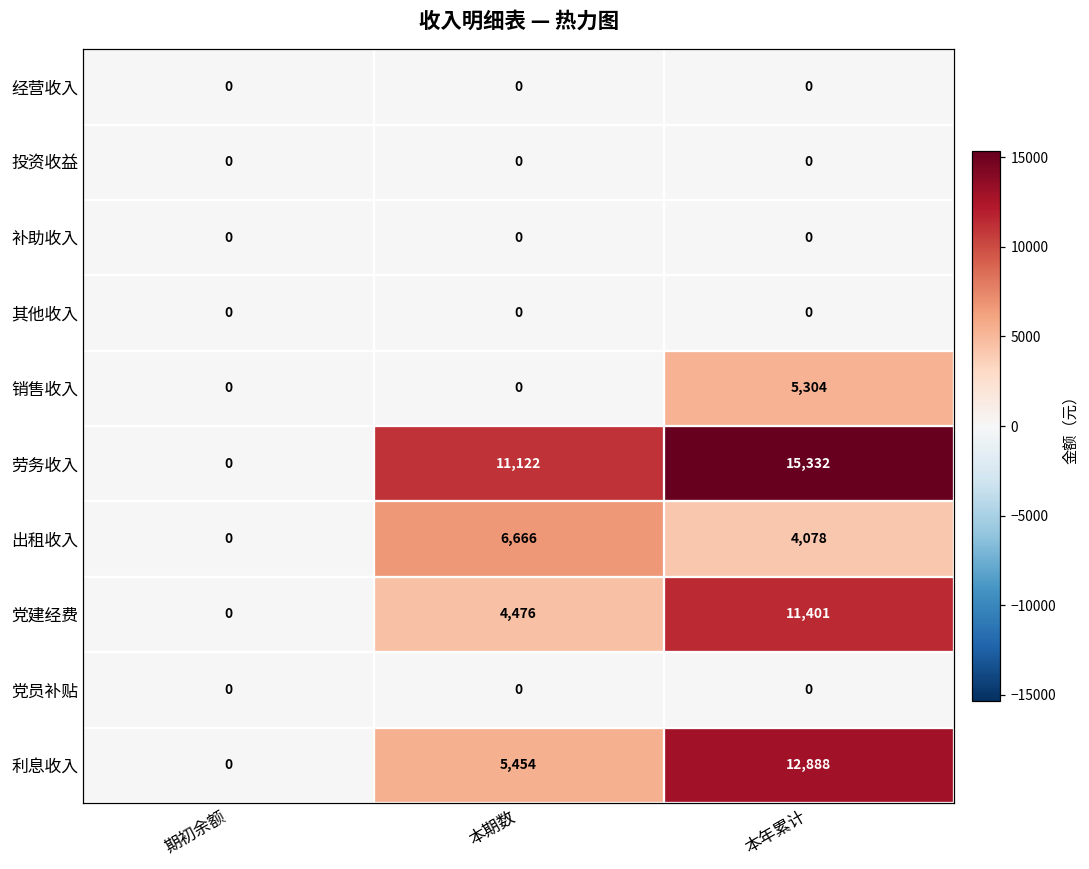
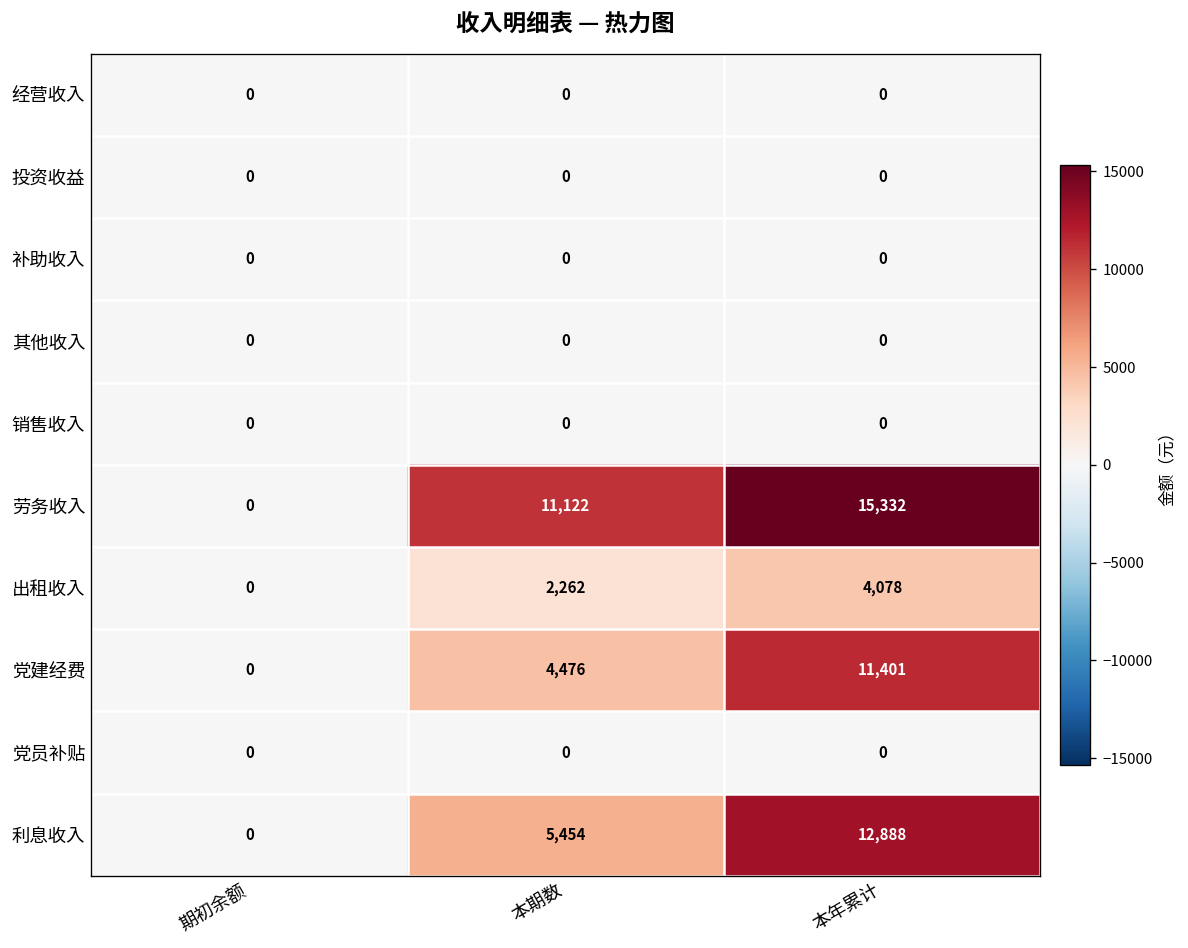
  {
    "经营收入": {
      "期初余额": "0",
      "本期数": "0",
      "本年累计": "0"
    },
    "投资收益": {
      "期初余额": "0",
      "本期数": "0",
      "本年累计": "0"
    },
    "补助收入": {
      "期初余额": "0",
      "本期数": "0",
      "本年累计": "0"
    },
    "其他收入": {
      "期初余额": "0",
      "本期数": "0",
      "本年累计": "0"
    },
    "销售收入": {
      "期初余额": "0",
      "本期数": "0",
-     "本年累计": "5,304"
+     "本年累计": "0"
    },
    "劳务收入": {
      "期初余额": "0",
      "本期数": "11,122",
      "本年累计": "15,332"
    },
    "出租收入": {
      "期初余额": "0",
-     "本期数": "6,666",
+     "本期数": "2,262",
      "本年累计": "4,078"
    },
    "党建经费": {
      "期初余额": "0",
      "本期数": "4,476",
      "本年累计": "11,401"
    },
    "党员补贴": {
      "期初余额": "0",
      "本期数": "0",
      "本年累计": "0"
    },
    "利息收入": {
      "期初余额": "0",
      "本期数": "5,454",
      "本年累计": "12,888"
    }
  }
